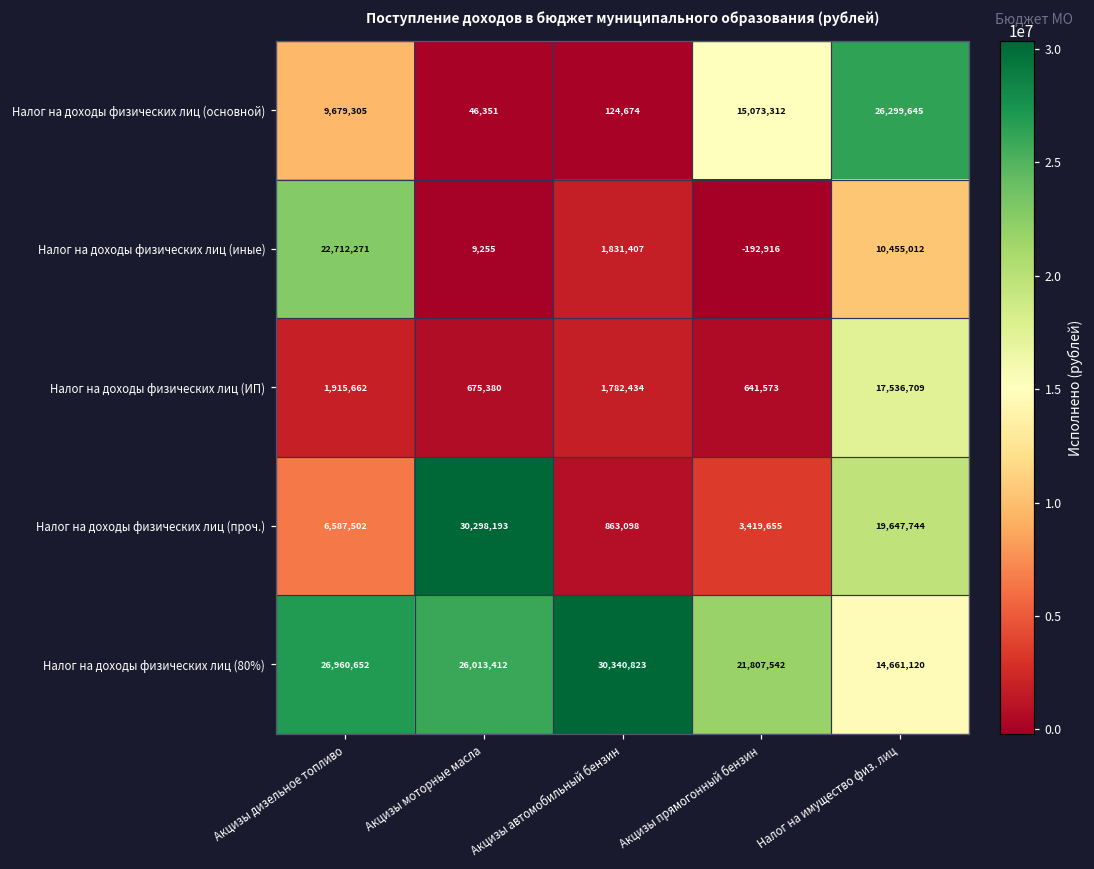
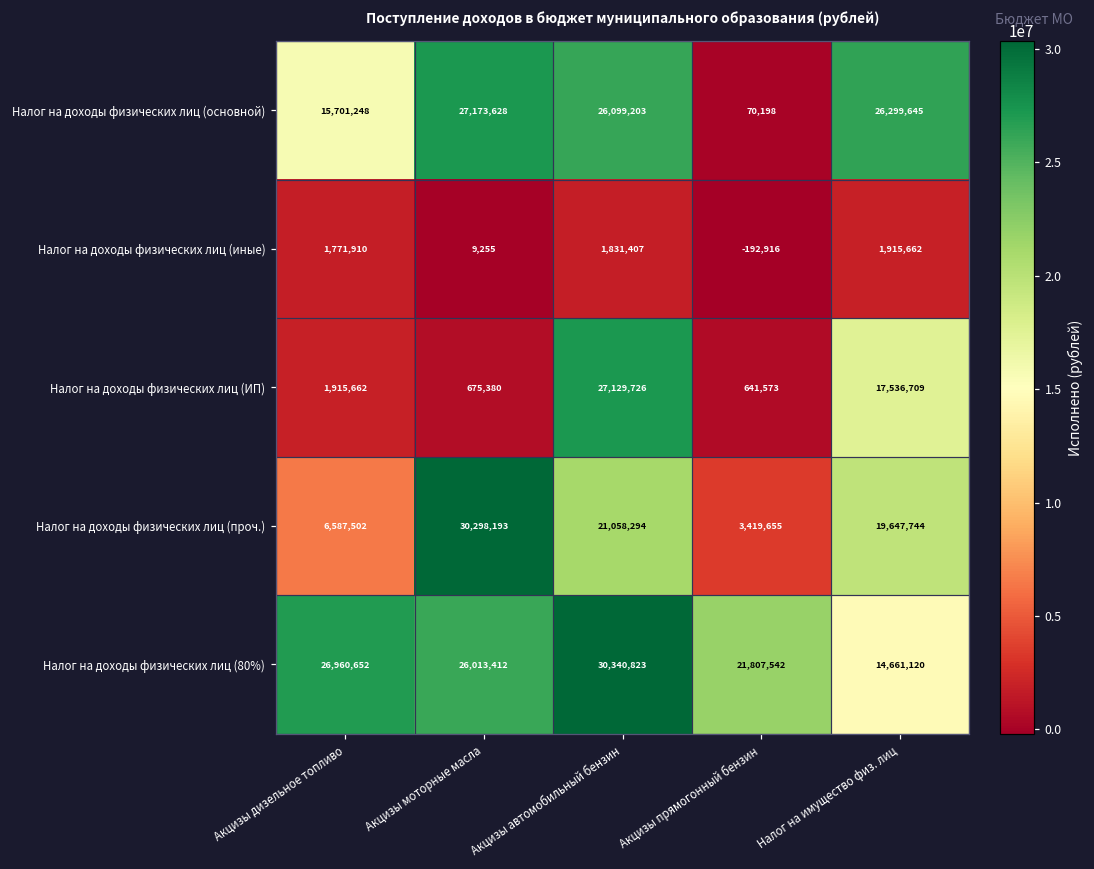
  {
    "Налог на доходы физических лиц (основной)": {
-     "Акцизы дизельное топливо": "9,679,305",
-     "Акцизы моторные масла": "46,351",
-     "Акцизы автомобильный бензин": "124,674",
-     "Акцизы прямогонный бензин": "15,073,312",
+     "Акцизы дизельное топливо": "15,701,248",
+     "Акцизы моторные масла": "27,173,628",
+     "Акцизы автомобильный бензин": "26,099,203",
+     "Акцизы прямогонный бензин": "70,198",
      "Налог на имущество физ. лиц": "26,299,645"
    },
    "Налог на доходы физических лиц (иные)": {
-     "Акцизы дизельное топливо": "22,712,271",
+     "Акцизы дизельное топливо": "1,771,910",
      "Акцизы моторные масла": "9,255",
      "Акцизы автомобильный бензин": "1,831,407",
      "Акцизы прямогонный бензин": "-192,916",
-     "Налог на имущество физ. лиц": "10,455,012"
+     "Налог на имущество физ. лиц": "1,915,662"
    },
    "Налог на доходы физических лиц (ИП)": {
      "Акцизы дизельное топливо": "1,915,662",
      "Акцизы моторные масла": "675,380",
-     "Акцизы автомобильный бензин": "1,782,434",
+     "Акцизы автомобильный бензин": "27,129,726",
      "Акцизы прямогонный бензин": "641,573",
      "Налог на имущество физ. лиц": "17,536,709"
    },
    "Налог на доходы физических лиц (проч.)": {
      "Акцизы дизельное топливо": "6,587,502",
      "Акцизы моторные масла": "30,298,193",
-     "Акцизы автомобильный бензин": "863,098",
+     "Акцизы автомобильный бензин": "21,058,294",
      "Акцизы прямогонный бензин": "3,419,655",
      "Налог на имущество физ. лиц": "19,647,744"
    },
    "Налог на доходы физических лиц (80%)": {
      "Акцизы дизельное топливо": "26,960,652",
      "Акцизы моторные масла": "26,013,412",
      "Акцизы автомобильный бензин": "30,340,823",
      "Акцизы прямогонный бензин": "21,807,542",
      "Налог на имущество физ. лиц": "14,661,120"
    }
  }
